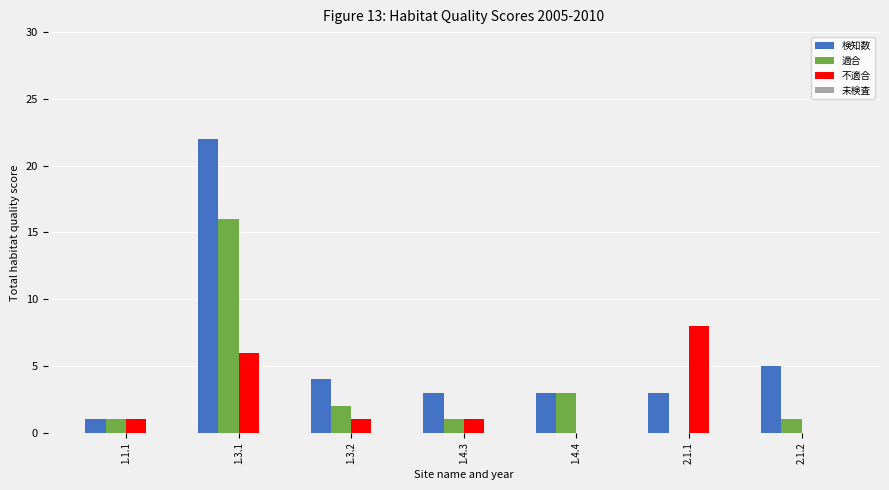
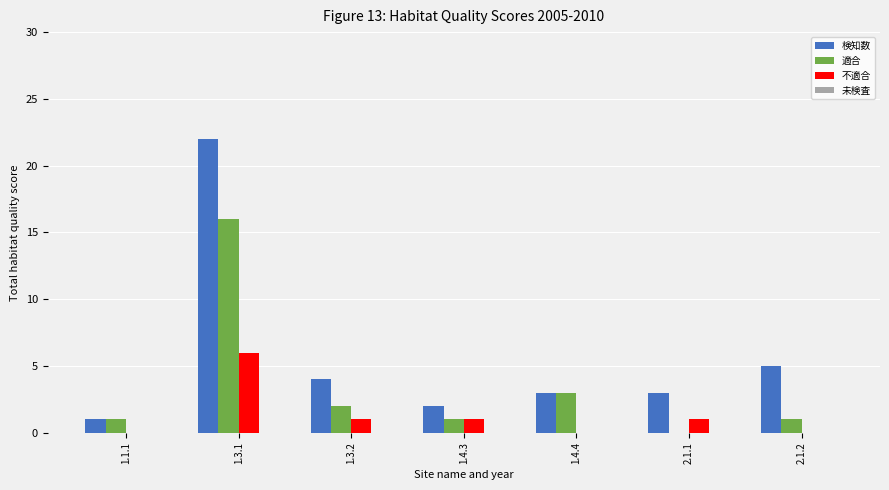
  {
    "検知数": {
      "1.1.1": 1,
      "1.3.1": 22,
      "1.3.2": 4,
-     "1.4.3": 3,
+     "1.4.3": 2,
      "1.4.4": 3,
      "2.1.1": 3,
      "2.1.2": 5
    },
    "適合": {
      "1.1.1": 1,
      "1.3.1": 16,
      "1.3.2": 2,
      "1.4.3": 1,
      "1.4.4": 3,
      "2.1.1": 0,
      "2.1.2": 1
    },
    "不適合": {
-     "1.1.1": 1,
+     "1.1.1": 0,
      "1.3.1": 6,
      "1.3.2": 1,
      "1.4.3": 1,
      "1.4.4": 0,
-     "2.1.1": 8,
+     "2.1.1": 1,
      "2.1.2": 0
    },
    "未検査": {
      "1.1.1": 0,
      "1.3.1": 0,
      "1.3.2": 0,
      "1.4.3": 0,
      "1.4.4": 0,
      "2.1.1": 0,
      "2.1.2": 0
    }
  }
